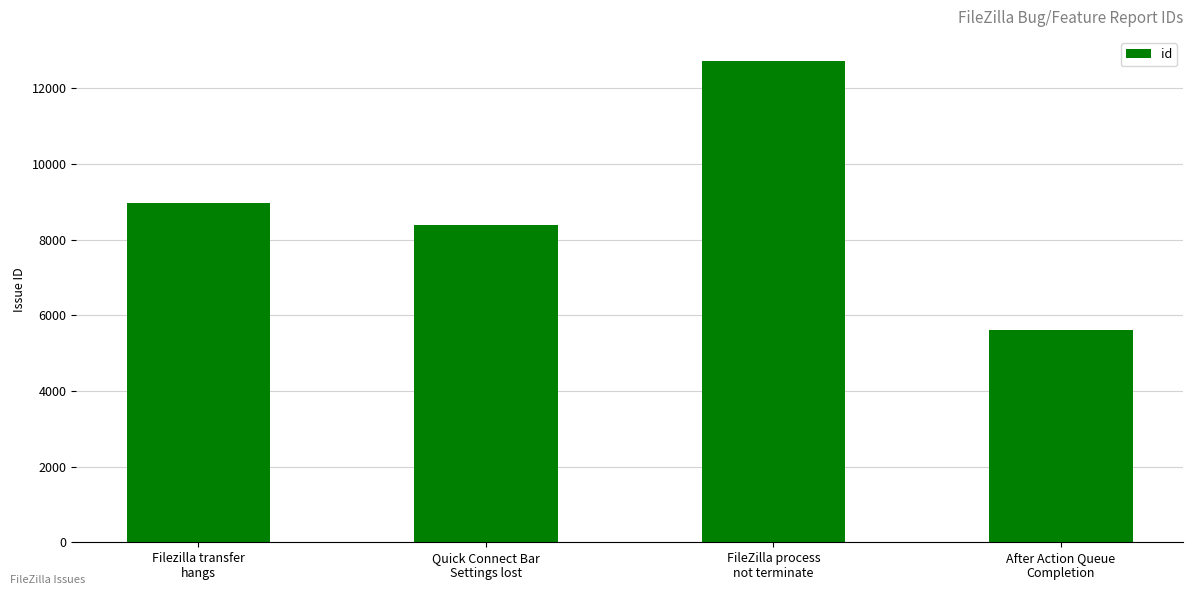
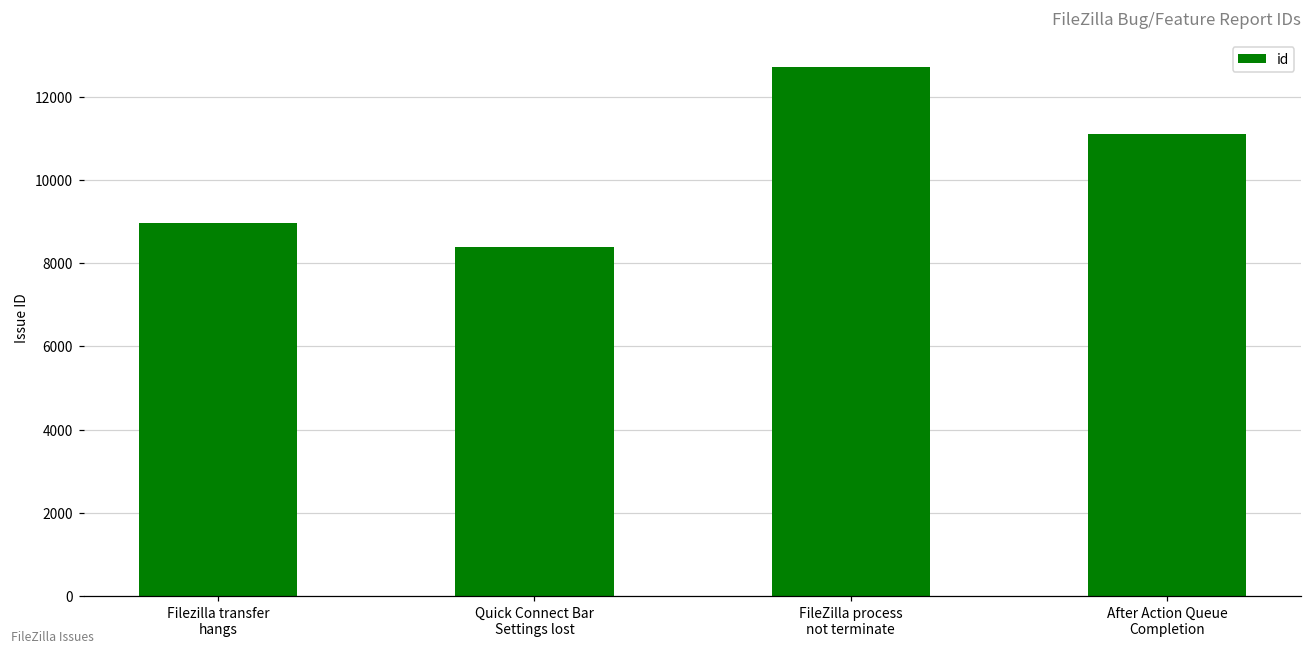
  {
    "Filezilla transfer hangs": 9000,
    "Quick Connect Bar Settings lost": 8400,
    "FileZilla process not terminate": 12700,
-   "After Action Queue Completion": 5600
+   "After Action Queue Completion": 11100
  }
